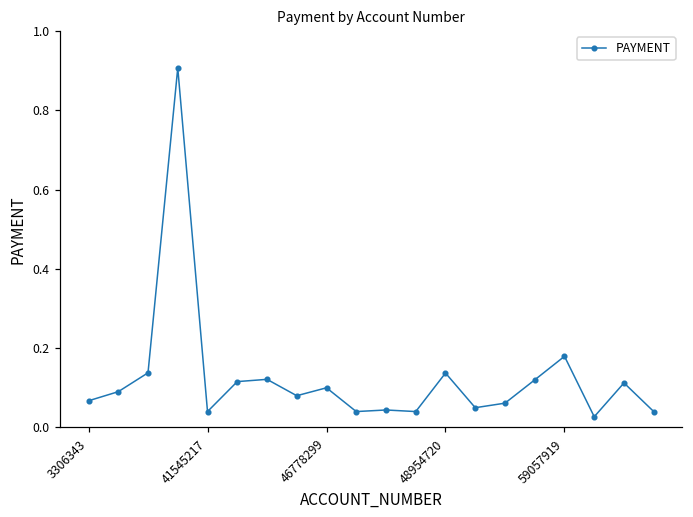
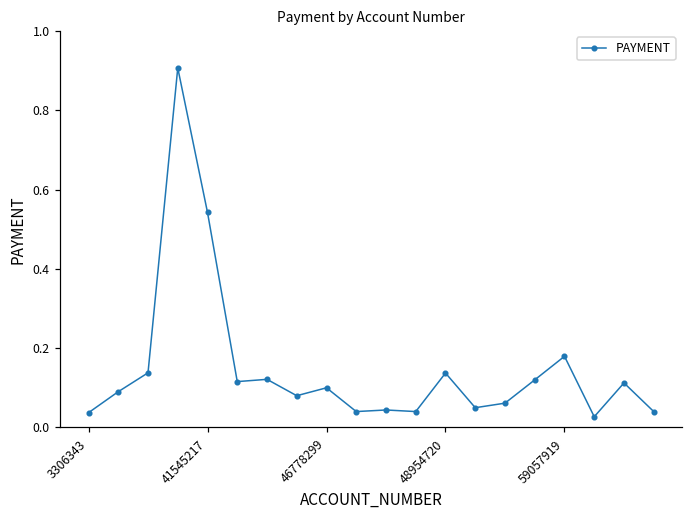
  {
-   "3306343": 0.07,
-   "41545217": 0.04,
+   "3306343": 0.04,
+   "41545217": 0.54,
    "46778299": 0.10,
    "48954720": 0.14,
    "59057919": 0.18
  }
